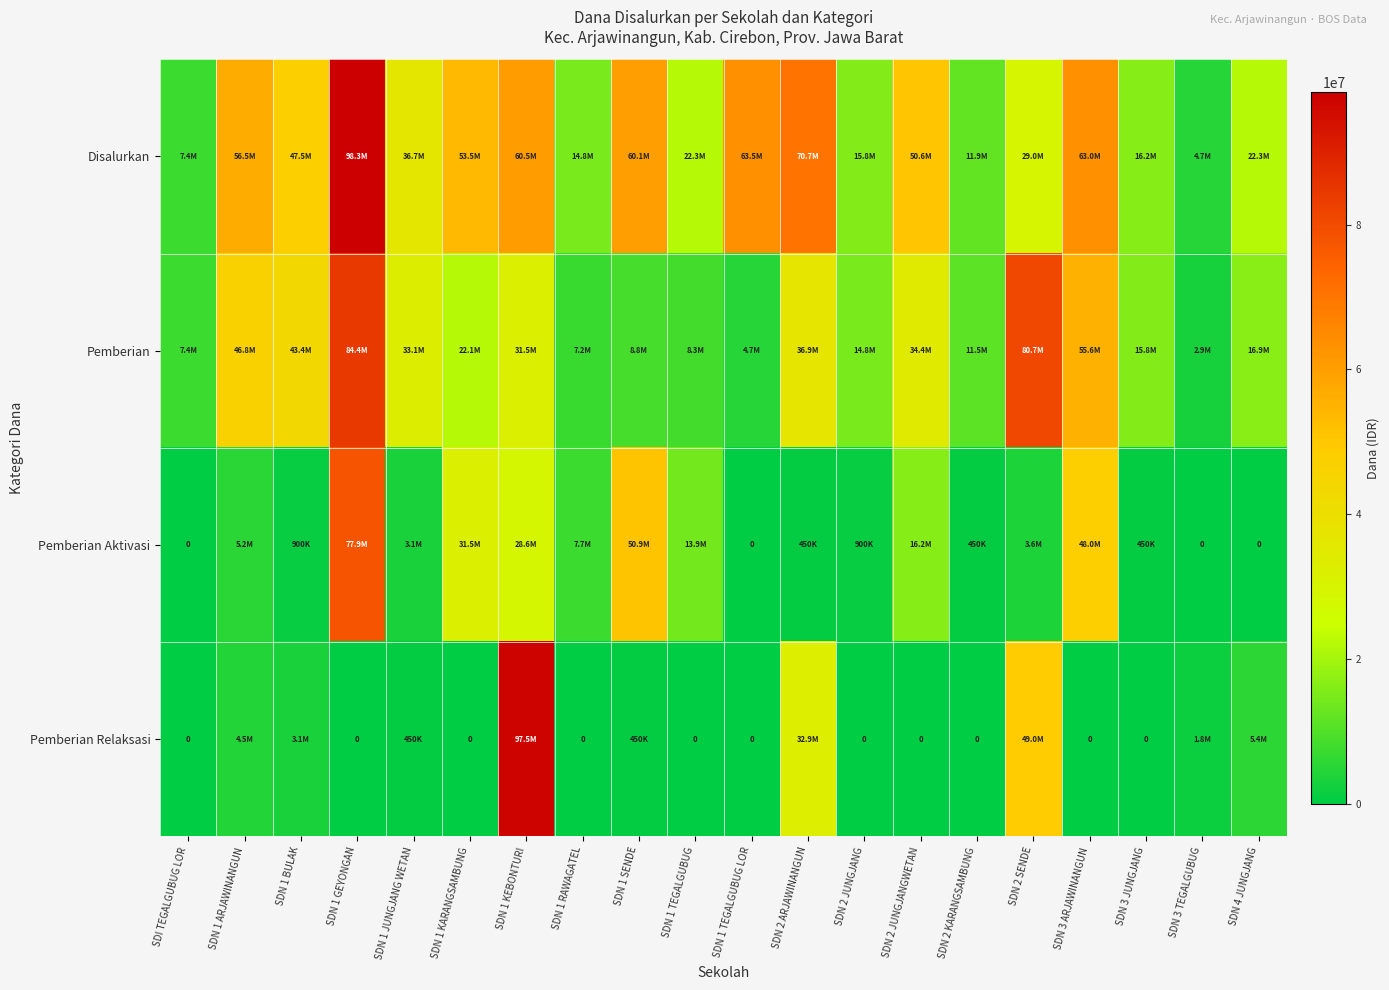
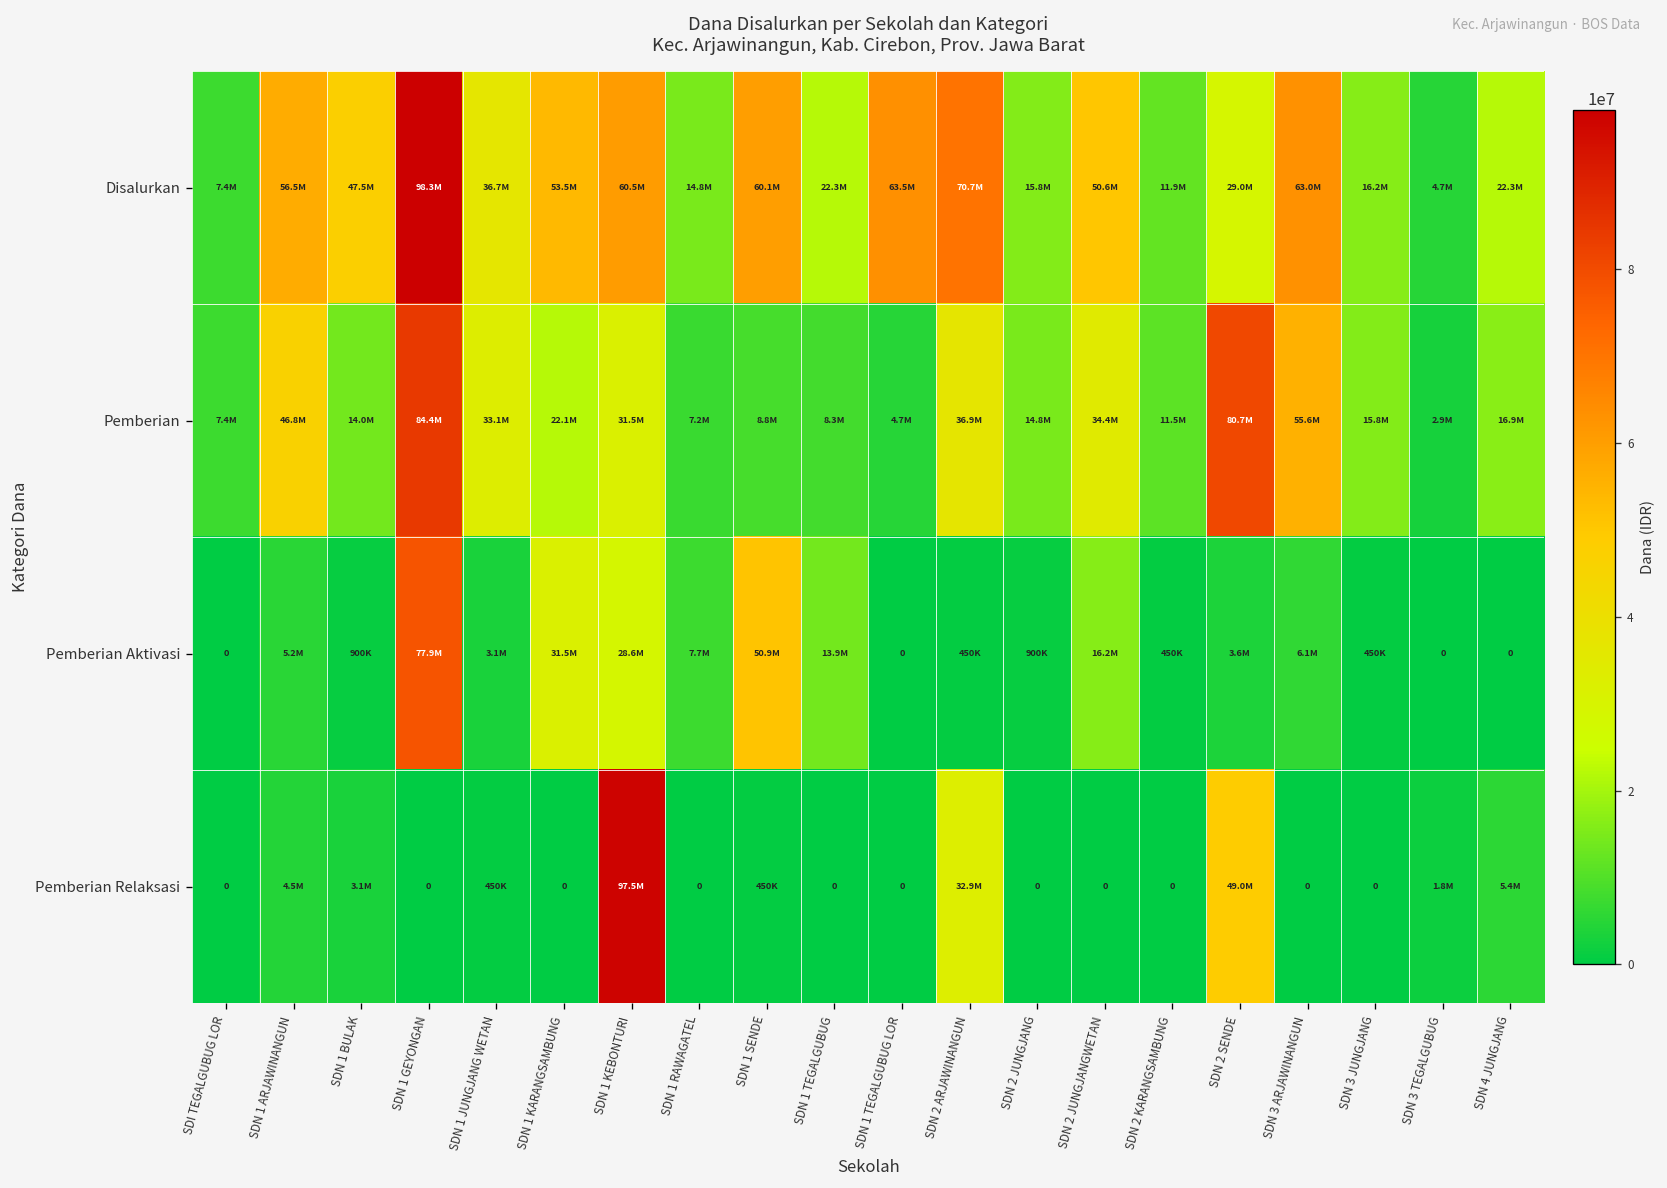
  {
    "Disalurkan": {
      "SDI TEGALGUBUG LOR": "7.4M",
      "SDN 1 ARJAWINANGUN": "56.5M",
      "SDN 1 BULAK": "47.5M",
      "SDN 1 GEYONGAN": "98.3M",
      "SDN 1 JUNGJANG WETAN": "36.7M",
      "SDN 1 KARANGSAMBUNG": "53.5M",
      "SDN 1 KEBONTURI": "60.5M",
      "SDN 1 RAWAGATEL": "14.8M",
      "SDN 1 SENDE": "60.1M",
      "SDN 1 TEGALGUBUG": "22.3M",
      "SDN 1 TEGALGUBUG LOR": "63.5M",
      "SDN 2 ARJAWINANGUN": "70.7M",
      "SDN 2 JUNGJANG": "15.8M",
      "SDN 2 JUNGJANGWETAN": "50.6M",
      "SDN 2 KARANGSAMBUNG": "11.9M",
      "SDN 2 SENDE": "29.0M",
      "SDN 3 ARJAWINANGUN": "63.0M",
      "SDN 3 JUNGJANG": "16.2M",
      "SDN 3 TEGALGUBUG": "4.7M",
      "SDN 4 JUNGJANG": "22.3M"
    },
    "Pemberian": {
      "SDI TEGALGUBUG LOR": "7.4M",
      "SDN 1 ARJAWINANGUN": "46.8M",
-     "SDN 1 BULAK": "43.4M",
+     "SDN 1 BULAK": "14.0M",
      "SDN 1 GEYONGAN": "84.4M",
      "SDN 1 JUNGJANG WETAN": "33.1M",
      "SDN 1 KARANGSAMBUNG": "22.1M",
      "SDN 1 KEBONTURI": "31.5M",
      "SDN 1 RAWAGATEL": "7.2M",
      "SDN 1 SENDE": "8.8M",
      "SDN 1 TEGALGUBUG": "8.3M",
      "SDN 1 TEGALGUBUG LOR": "4.7M",
      "SDN 2 ARJAWINANGUN": "36.9M",
      "SDN 2 JUNGJANG": "14.8M",
      "SDN 2 JUNGJANGWETAN": "34.4M",
      "SDN 2 KARANGSAMBUNG": "11.5M",
      "SDN 2 SENDE": "80.7M",
      "SDN 3 ARJAWINANGUN": "55.6M",
      "SDN 3 JUNGJANG": "15.8M",
      "SDN 3 TEGALGUBUG": "2.9M",
      "SDN 4 JUNGJANG": "16.9M"
    },
    "Pemberian Aktivasi": {
      "SDI TEGALGUBUG LOR": "0",
      "SDN 1 ARJAWINANGUN": "5.2M",
      "SDN 1 BULAK": "900K",
      "SDN 1 GEYONGAN": "77.9M",
      "SDN 1 JUNGJANG WETAN": "3.1M",
      "SDN 1 KARANGSAMBUNG": "31.5M",
      "SDN 1 KEBONTURI": "28.6M",
      "SDN 1 RAWAGATEL": "7.7M",
      "SDN 1 SENDE": "50.9M",
      "SDN 1 TEGALGUBUG": "13.9M",
      "SDN 1 TEGALGUBUG LOR": "0",
      "SDN 2 ARJAWINANGUN": "450K",
      "SDN 2 JUNGJANG": "900K",
      "SDN 2 JUNGJANGWETAN": "16.2M",
      "SDN 2 KARANGSAMBUNG": "450K",
      "SDN 2 SENDE": "3.6M",
-     "SDN 3 ARJAWINANGUN": "48.0M",
+     "SDN 3 ARJAWINANGUN": "6.1M",
      "SDN 3 JUNGJANG": "450K",
      "SDN 3 TEGALGUBUG": "0",
      "SDN 4 JUNGJANG": "0"
    },
    "Pemberian Relaksasi": {
      "SDI TEGALGUBUG LOR": "0",
      "SDN 1 ARJAWINANGUN": "4.5M",
      "SDN 1 BULAK": "3.1M",
      "SDN 1 GEYONGAN": "0",
      "SDN 1 JUNGJANG WETAN": "450K",
      "SDN 1 KARANGSAMBUNG": "0",
      "SDN 1 KEBONTURI": "97.5M",
      "SDN 1 RAWAGATEL": "0",
      "SDN 1 SENDE": "450K",
      "SDN 1 TEGALGUBUG": "0",
      "SDN 1 TEGALGUBUG LOR": "0",
      "SDN 2 ARJAWINANGUN": "32.9M",
      "SDN 2 JUNGJANG": "0",
      "SDN 2 JUNGJANGWETAN": "0",
      "SDN 2 KARANGSAMBUNG": "0",
      "SDN 2 SENDE": "49.0M",
      "SDN 3 ARJAWINANGUN": "0",
      "SDN 3 JUNGJANG": "0",
      "SDN 3 TEGALGUBUG": "1.8M",
      "SDN 4 JUNGJANG": "5.4M"
    }
  }
